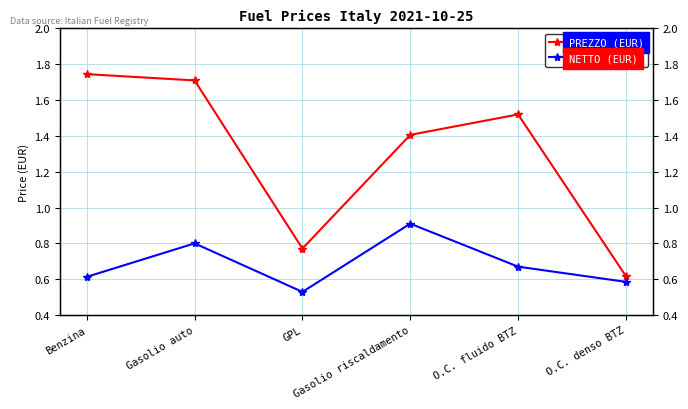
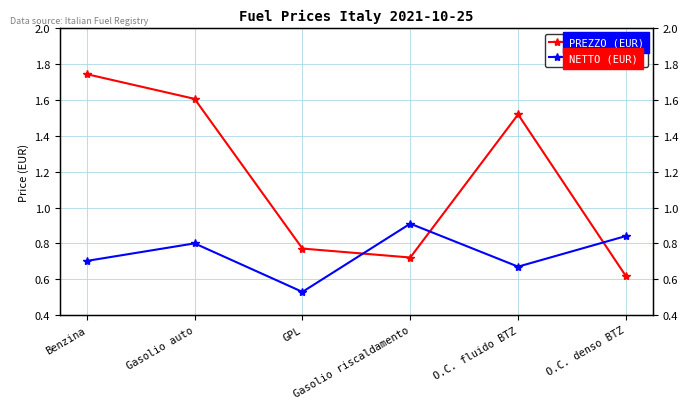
  {
    "PREZZO (EUR)": {
      "Benzina": 1.75,
-     "Gasolio auto": 1.71,
+     "Gasolio auto": 1.61,
      "GPL": 0.77,
-     "Gasolio riscaldamento": 1.41,
+     "Gasolio riscaldamento": 0.72,
      "O.C. fluido BTZ": 1.52,
      "O.C. denso BTZ": 0.62
    },
    "NETTO (EUR)": {
-     "Benzina": 0.61,
+     "Benzina": 0.70,
      "Gasolio auto": 0.80,
      "GPL": 0.53,
      "Gasolio riscaldamento": 0.91,
      "O.C. fluido BTZ": 0.67,
-     "O.C. denso BTZ": 0.59
+     "O.C. denso BTZ": 0.84
    }
  }
